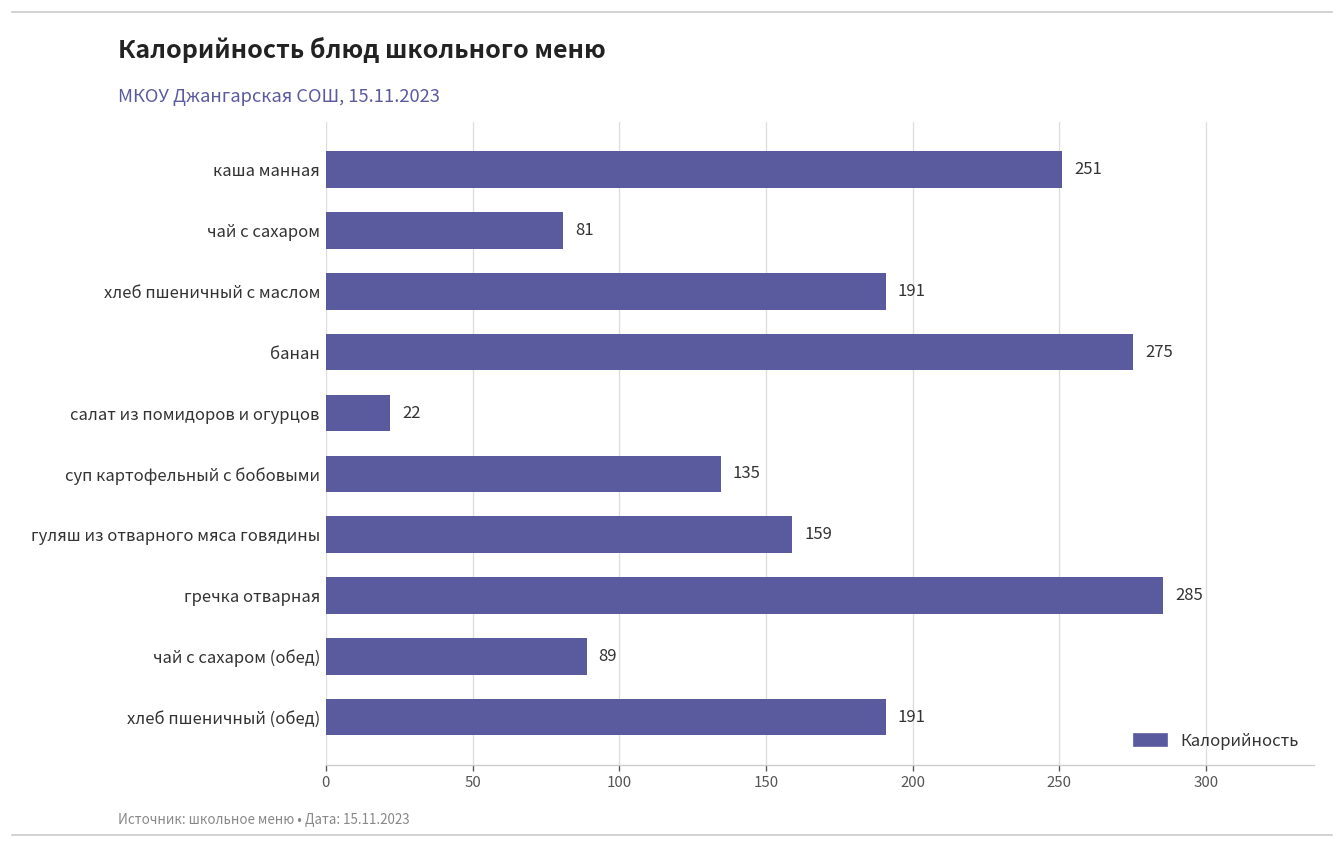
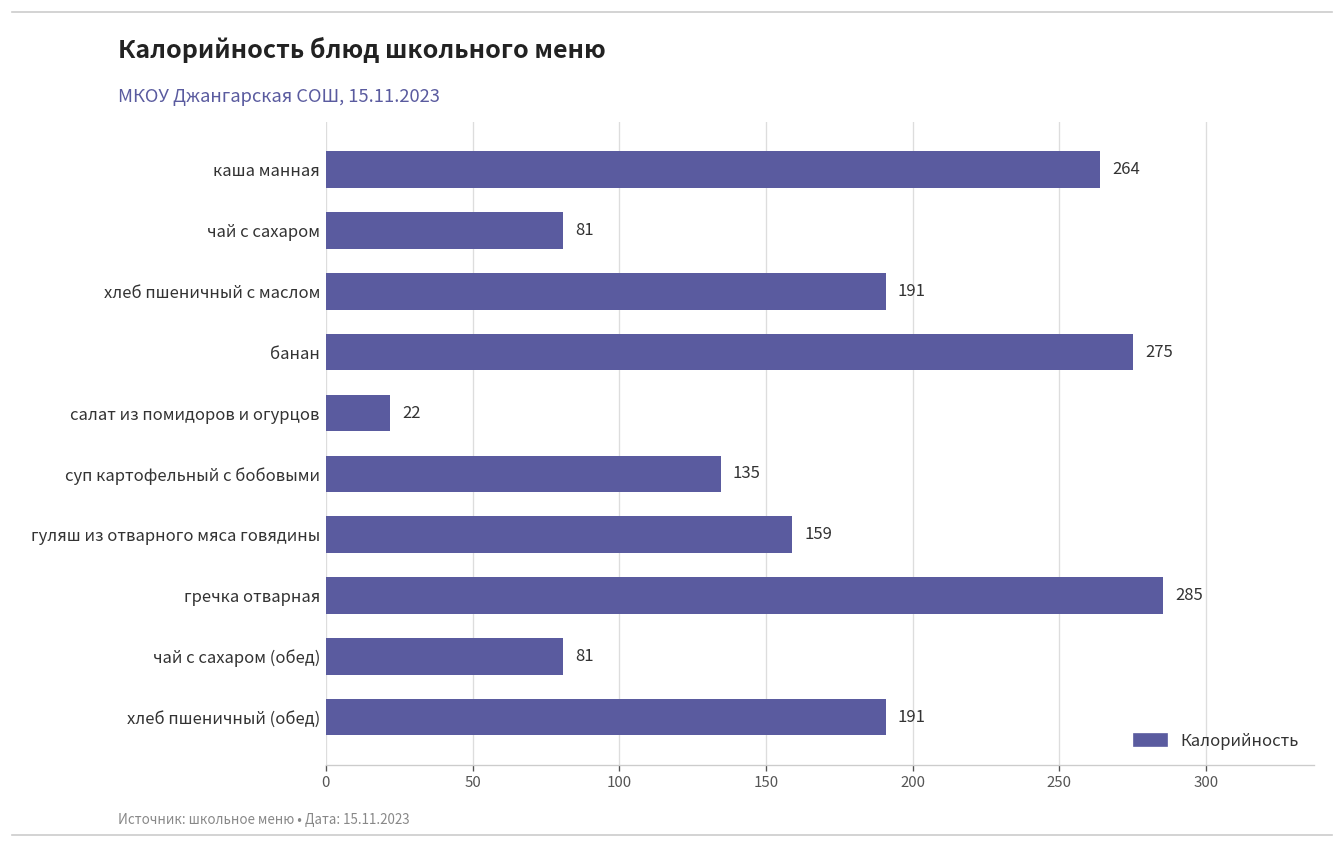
  {
-   "каша манная": 251,
+   "каша манная": 264,
    "чай с сахаром": 81,
    "хлеб пшеничный с маслом": 191,
    "банан": 275,
    "салат из помидоров и огурцов": 22,
    "суп картофельный с бобовыми": 135,
    "гуляш из отварного мяса говядины": 159,
    "гречка отварная": 285,
-   "чай с сахаром (обед)": 89,
+   "чай с сахаром (обед)": 81,
    "хлеб пшеничный (обед)": 191
  }
